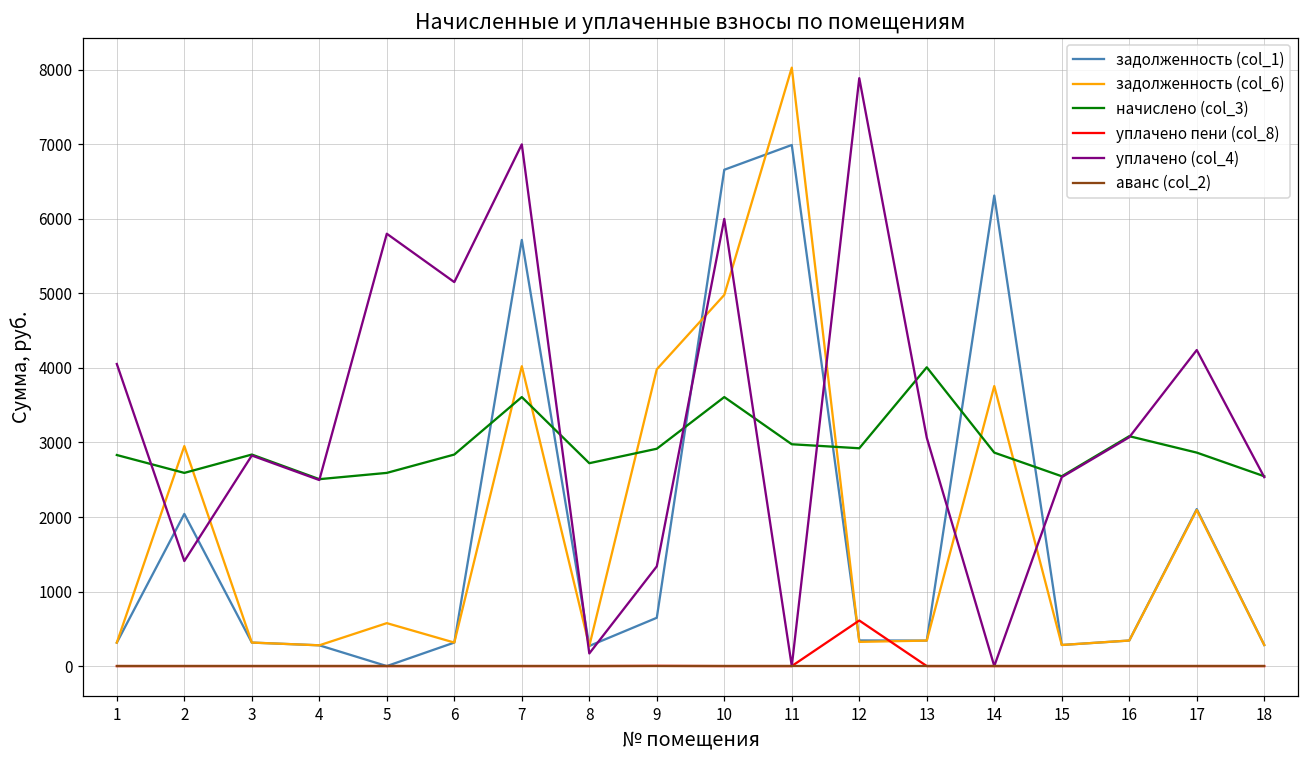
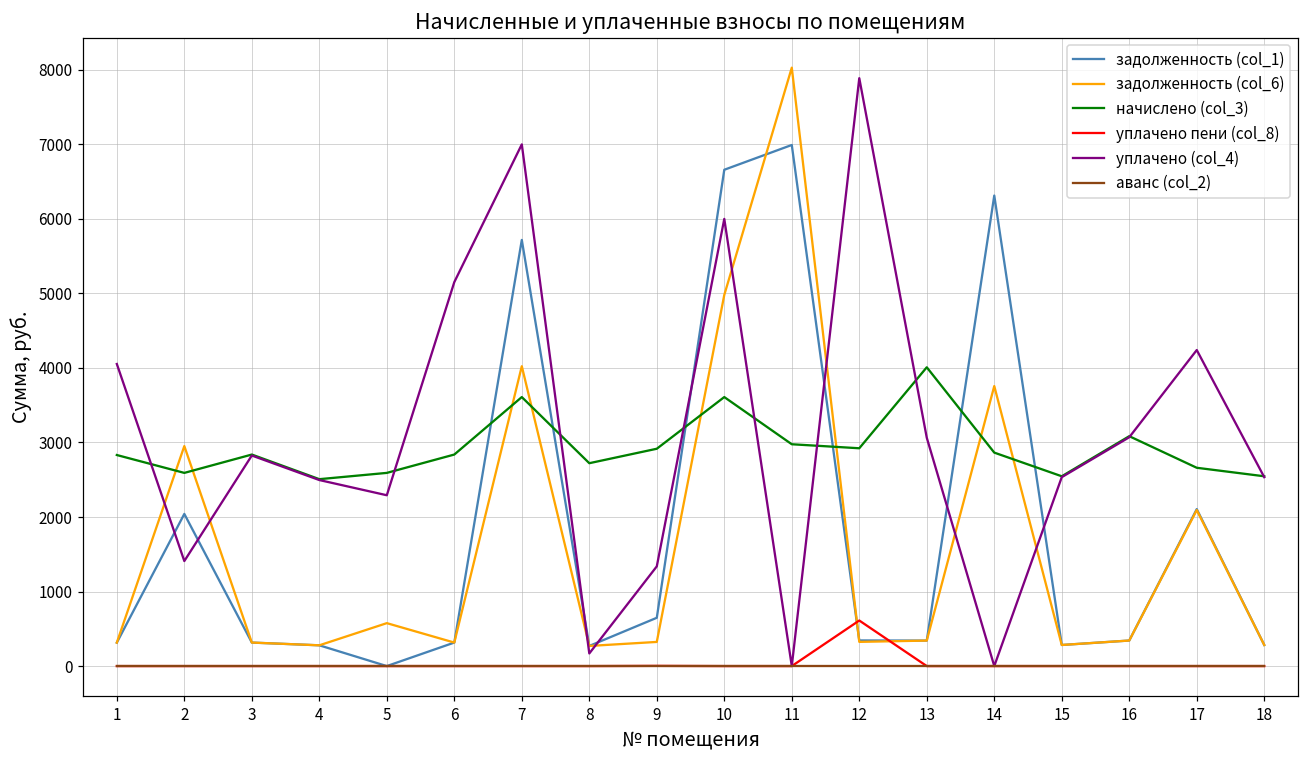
  {
    "задолженность (col_1)": {
      "2": 2000,
      "7": 5700,
      "9": 600,
      "10": 6700,
      "11": 7000,
      "14": 6300
    },
    "задолженность (col_6)": {
      "2": 3000,
      "5": 600,
      "7": 4000,
-     "9": 4000,
+     "9": 300,
      "10": 5000,
      "11": 8000,
      "14": 3800
    },
    "начислено (col_3)": {
      "1": 2800,
      "2": 2600,
      "5": 2600,
      "6": 2800,
      "7": 3600,
      "8": 2700,
      "9": 2900,
      "10": 3600,
      "11": 3000,
      "12": 2900,
      "13": 4000,
      "14": 2900,
-     "17": 2900
+     "17": 2700
    },
    "уплачено пени (col_8)": {
      "12": 600
    },
    "уплачено (col_4)": {
      "1": 4100,
      "2": 1400,
-     "5": 5800,
+     "5": 2300,
      "6": 5200,
      "7": 7000,
      "8": 200,
      "9": 1300,
      "10": 6000,
      "12": 7900,
      "13": 3100,
      "17": 4200
    },
    "аванс (col_2)": {
      "12": 0
    }
  }
